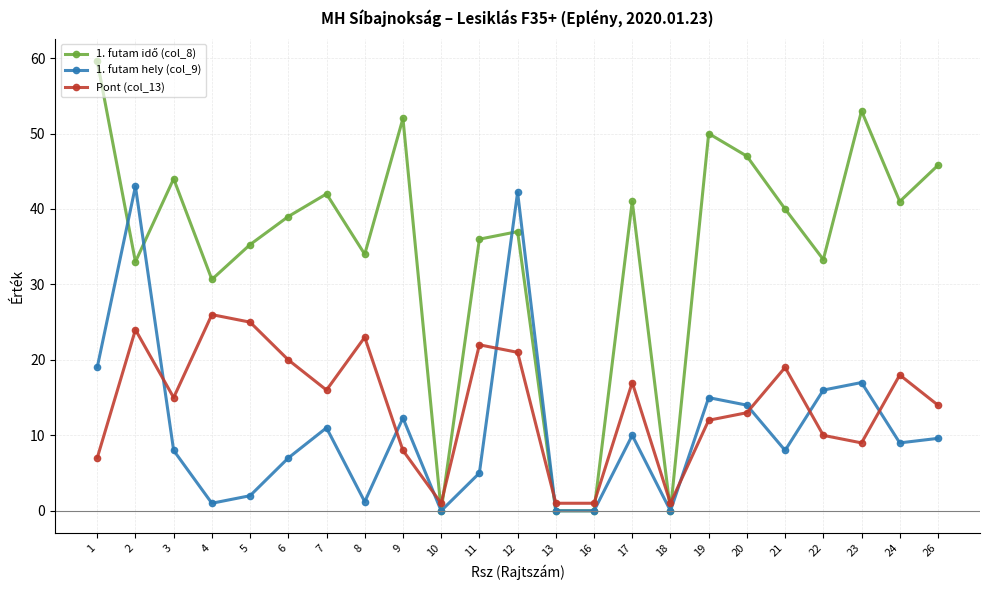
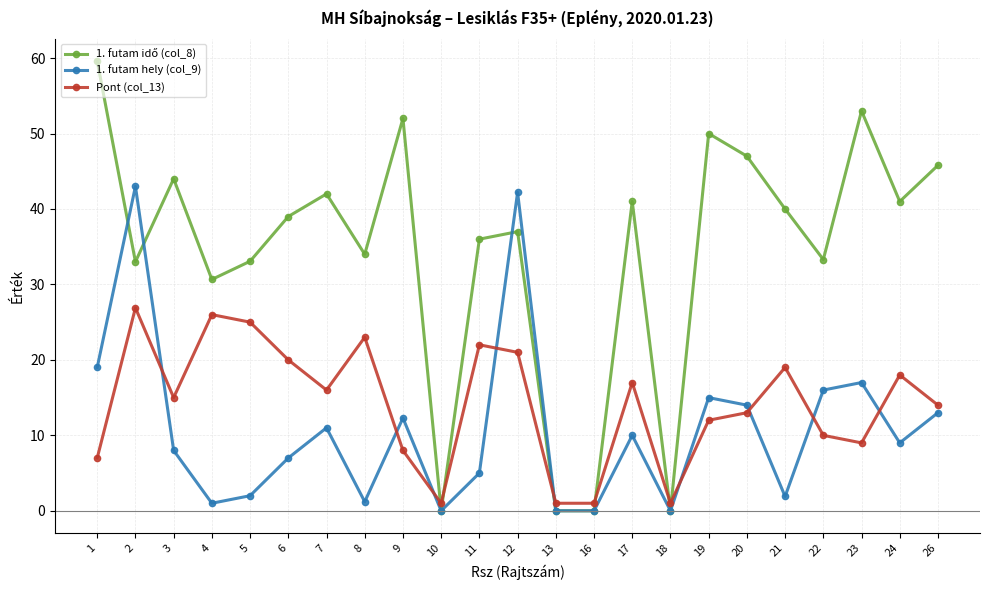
  {
    "1. futam idő (col_8)": {
      "2": 33,
      "3": 44,
      "4": 31,
-     "5": 35,
+     "5": 33,
      "6": 39,
      "7": 42,
      "8": 34,
      "9": 52,
      "11": 36,
      "12": 37,
      "17": 41,
      "19": 50,
      "20": 47,
      "21": 40,
      "22": 33,
      "23": 53,
      "24": 41,
      "26": 46
    },
    "1. futam hely (col_9)": {
      "1": 19,
      "2": 43,
      "3": 8,
      "4": 1,
      "5": 2,
      "6": 7,
      "7": 11,
      "8": 1,
      "9": 12,
      "11": 5,
      "12": 42,
      "17": 10,
      "19": 15,
      "20": 14,
-     "21": 8,
+     "21": 2,
      "22": 16,
      "23": 17,
      "24": 9,
-     "26": 10
+     "26": 13
    },
    "Pont (col_13)": {
      "1": 7,
-     "2": 24,
+     "2": 27,
      "3": 15,
      "4": 26,
      "5": 25,
      "6": 20,
      "7": 16,
      "8": 23,
      "9": 8,
      "10": 1,
      "11": 22,
      "12": 21,
      "13": 1,
      "16": 1,
      "17": 17,
      "18": 1,
      "19": 12,
      "20": 13,
      "21": 19,
      "22": 10,
      "23": 9,
      "24": 18,
      "26": 14
    }
  }
